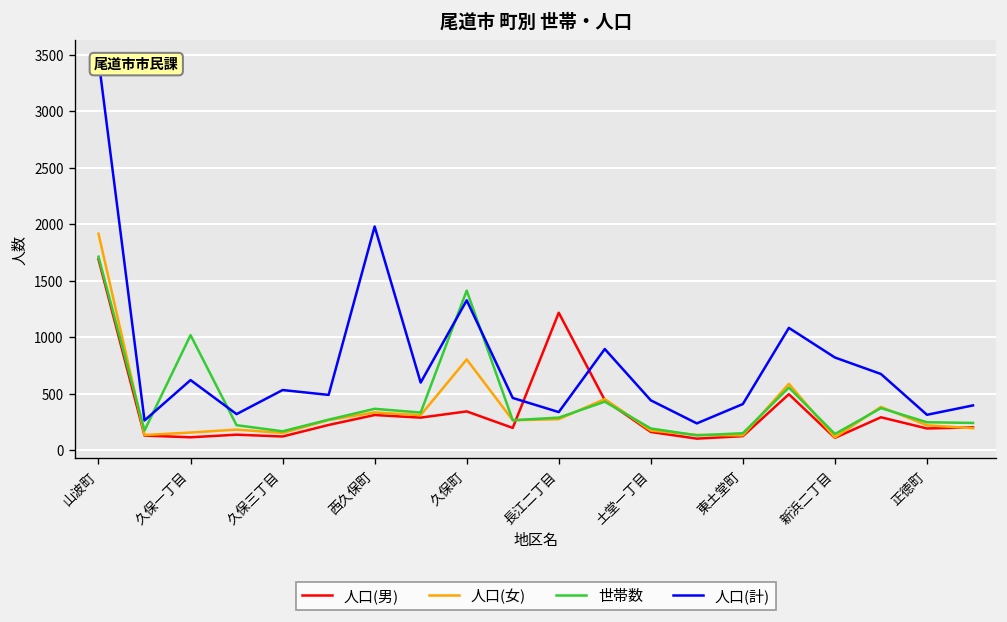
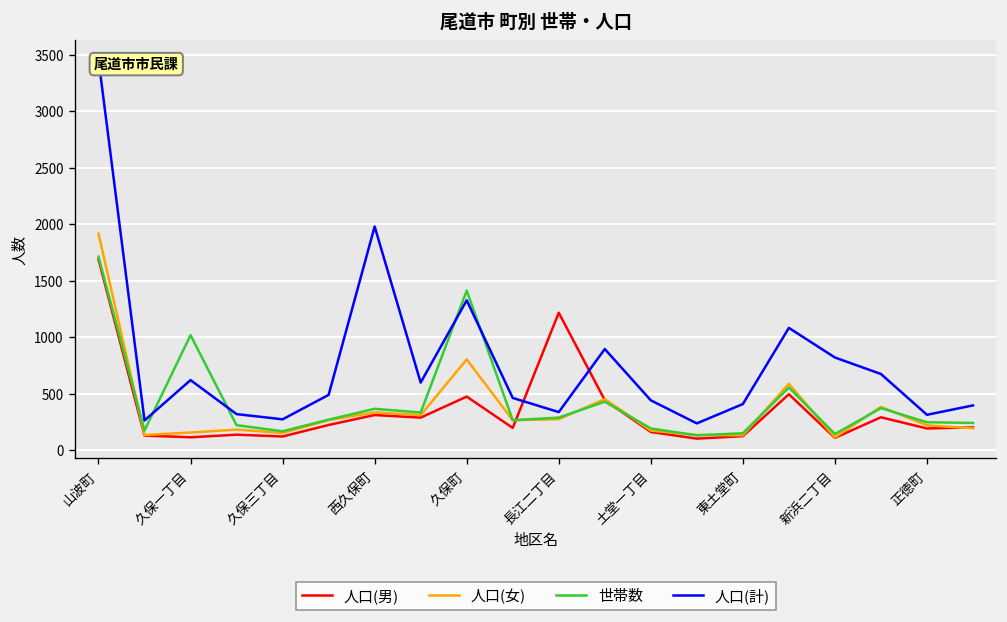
  {
    "人口(男)": {
      "久保一丁目": 100,
      "久保三丁目": 100,
-     "久保町": 300,
+     "久保町": 500,
      "長江二丁目": 1200,
      "正徳町": 200
    },
    "人口(女)": {
      "山波町": 1900,
      "久保一丁目": 200,
      "久保町": 800
    },
    "世帯数": {
      "久保一丁目": 1000,
      "西久保町": 400,
      "久保町": 1400,
      "新浜二丁目": 100
    },
    "人口(計)": {
      "久保一丁目": 600,
-     "久保三丁目": 500,
+     "久保三丁目": 300,
      "西久保町": 2000,
      "久保町": 1300,
      "長江二丁目": 300,
      "土堂一丁目": 400,
      "東土堂町": 400,
      "新浜二丁目": 800,
      "正徳町": 300
    }
  }
